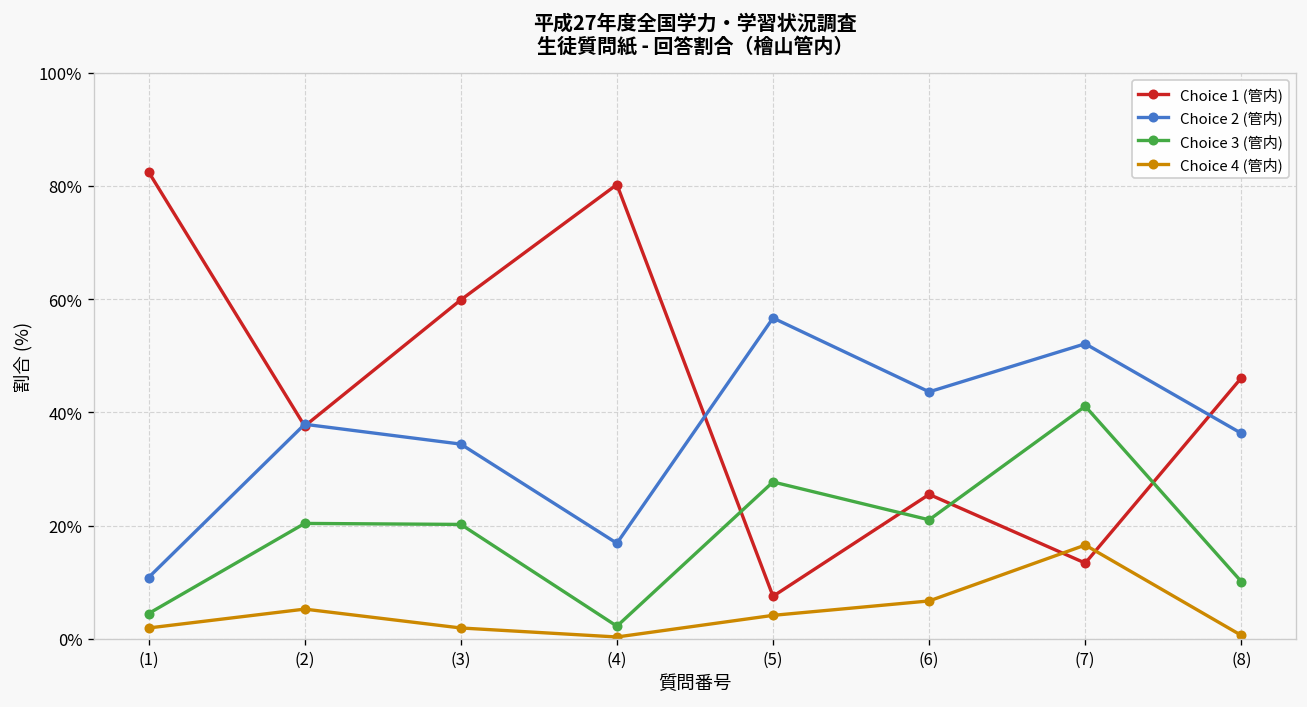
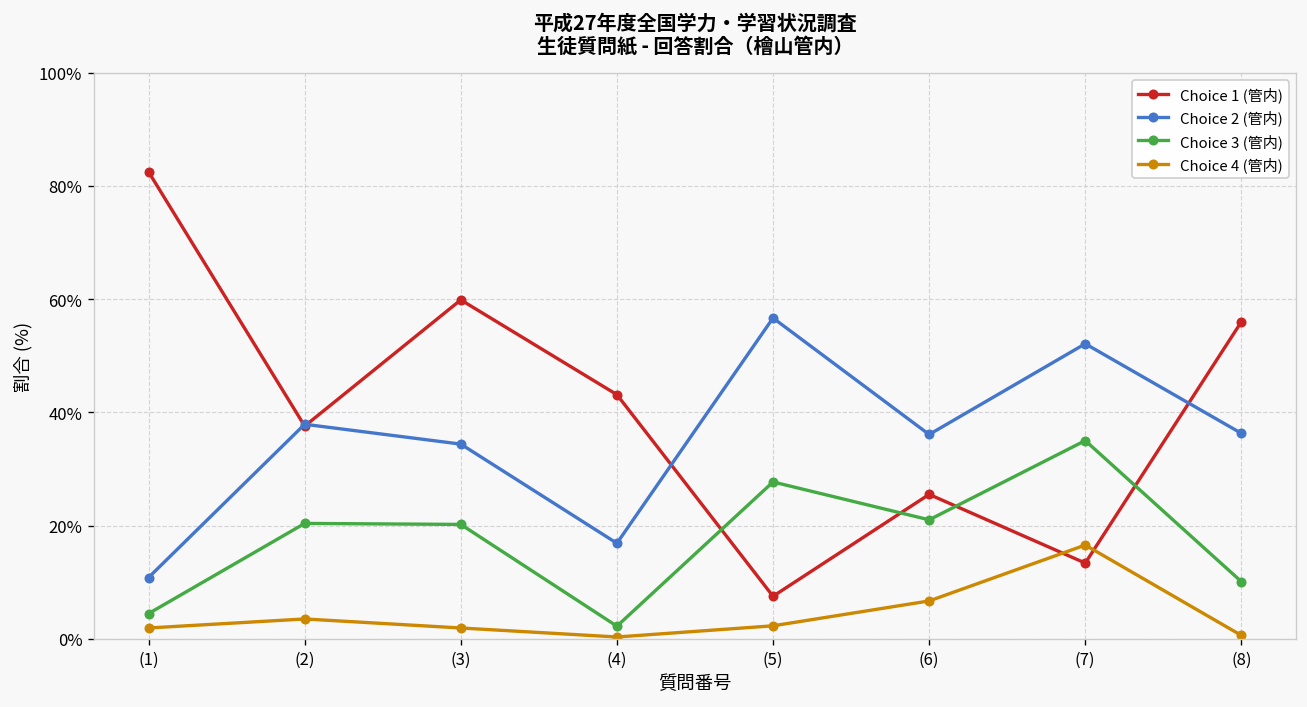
  {
    "Choice 1 (管内)": {
      "(1)": "82%",
      "(3)": "60%",
-     "(4)": "80%",
+     "(4)": "43%",
      "(5)": "8%",
      "(6)": "26%",
      "(7)": "13%",
-     "(8)": "46%"
+     "(8)": "56%"
    },
    "Choice 2 (管内)": {
      "(1)": "11%",
      "(3)": "34%",
      "(4)": "17%",
      "(5)": "57%",
-     "(6)": "44%",
+     "(6)": "36%",
      "(7)": "52%",
      "(8)": "36%"
    },
    "Choice 3 (管内)": {
      "(1)": "4%",
      "(2)": "20%",
      "(3)": "20%",
      "(4)": "2%",
      "(5)": "28%",
      "(6)": "21%",
-     "(7)": "41%",
+     "(7)": "35%",
      "(8)": "10%"
    },
    "Choice 4 (管内)": {
      "(1)": "2%",
-     "(2)": "5%",
+     "(2)": "4%",
      "(3)": "2%",
      "(4)": "0%",
-     "(5)": "4%",
+     "(5)": "2%",
      "(6)": "7%",
      "(7)": "17%",
      "(8)": "1%"
    }
  }
